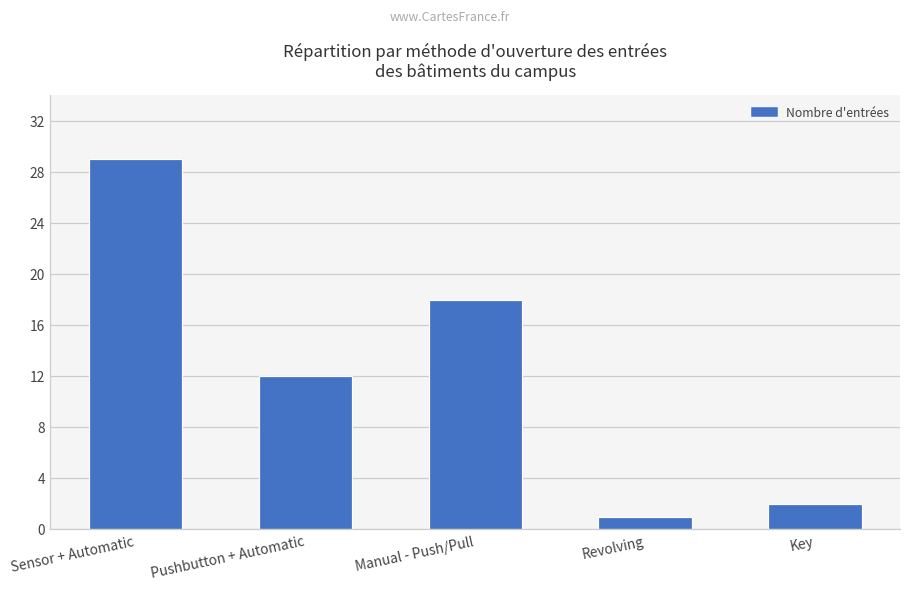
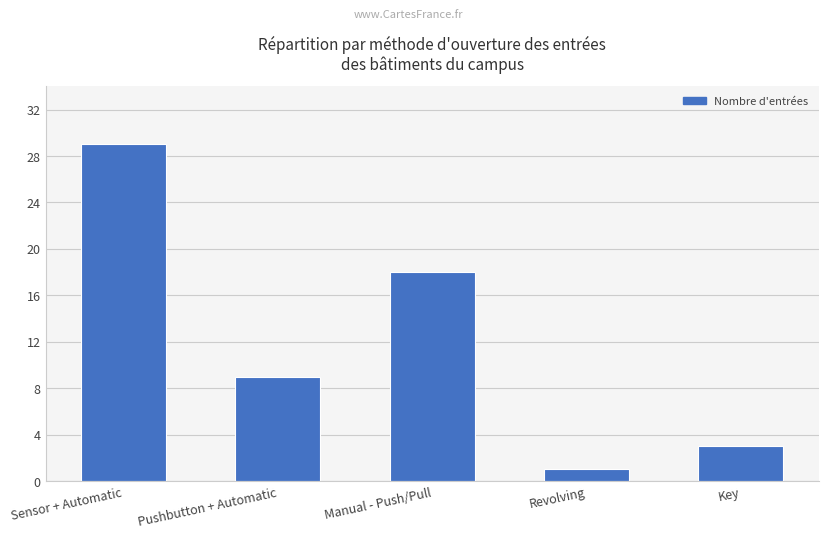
  {
    "Sensor + Automatic": 29,
-   "Pushbutton + Automatic": 12,
+   "Pushbutton + Automatic": 9,
    "Manual - Push/Pull": 18,
    "Revolving": 1,
-   "Key": 2
+   "Key": 3
  }
